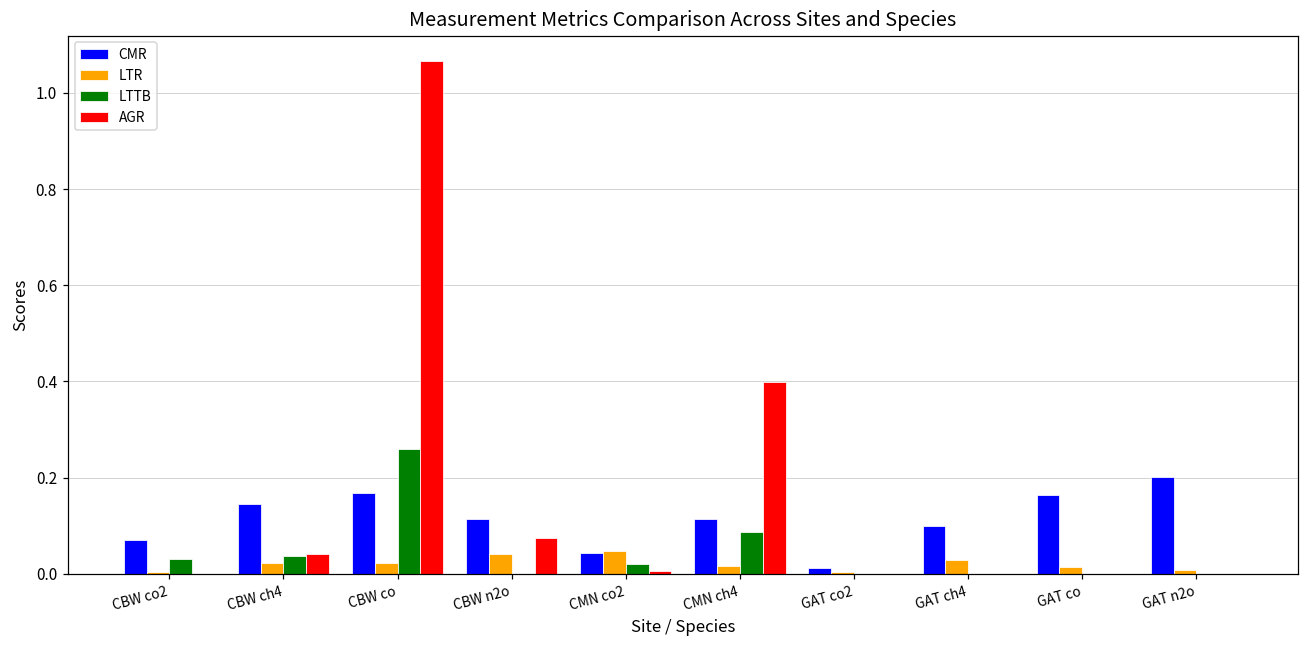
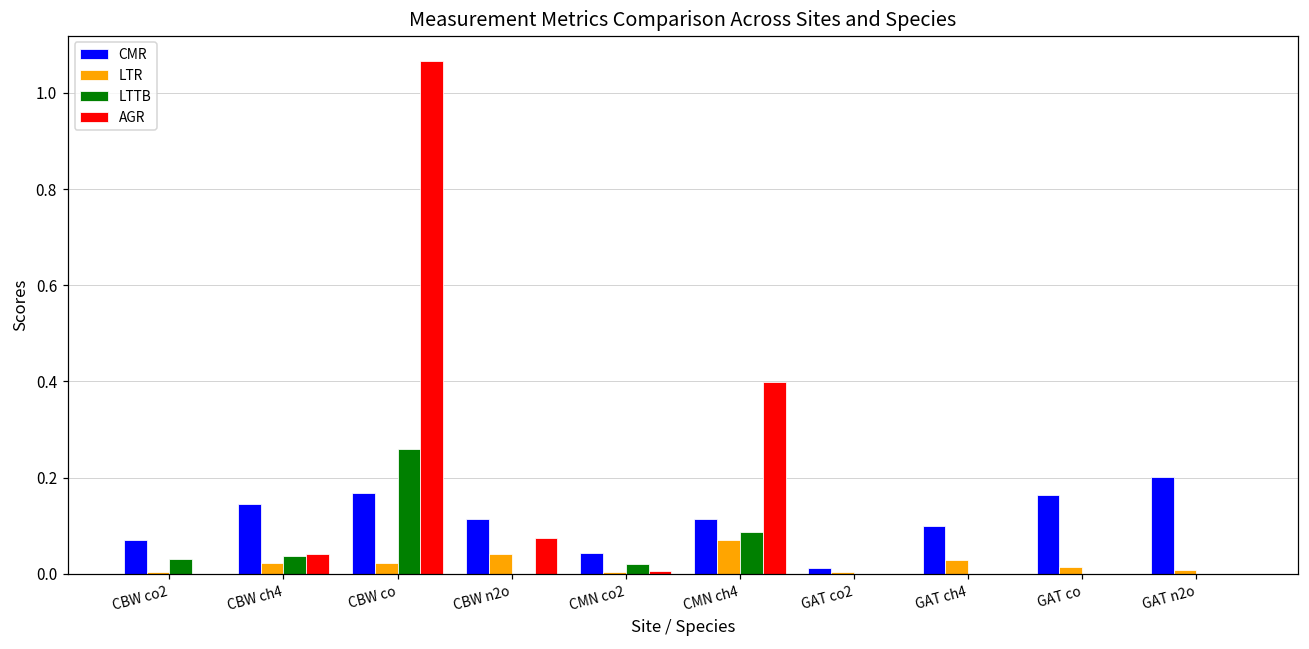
  {
    "CMR": {
      "CBW co2": 0.07,
      "CBW ch4": 0.15,
      "CBW co": 0.17,
      "CBW n2o": 0.11,
      "CMN co2": 0.04,
      "CMN ch4": 0.11,
      "GAT co2": 0.01,
      "GAT ch4": 0.10,
      "GAT co": 0.16,
      "GAT n2o": 0.20
    },
    "LTR": {
      "CBW ch4": 0.02,
      "CBW co": 0.02,
      "CBW n2o": 0.04,
-     "CMN co2": 0.05,
-     "CMN ch4": 0.02,
+     "CMN co2": 0.00,
+     "CMN ch4": 0.07,
      "GAT ch4": 0.03,
      "GAT co": 0.01,
      "GAT n2o": 0.01
    },
    "LTTB": {
      "CBW co2": 0.03,
      "CBW ch4": 0.04,
      "CBW co": 0.26,
      "CBW n2o": 0.00,
      "CMN co2": 0.02,
      "CMN ch4": 0.09,
      "GAT co2": 0.00,
      "GAT ch4": 0.00,
      "GAT co": 0.00,
      "GAT n2o": 0.00
    },
    "AGR": {
      "CBW co2": 0.00,
      "CBW ch4": 0.04,
      "CBW co": 1.07,
      "CBW n2o": 0.08,
      "CMN ch4": 0.40,
      "GAT co2": 0.00,
      "GAT ch4": 0.00,
      "GAT co": 0.00,
      "GAT n2o": 0.00
    }
  }
